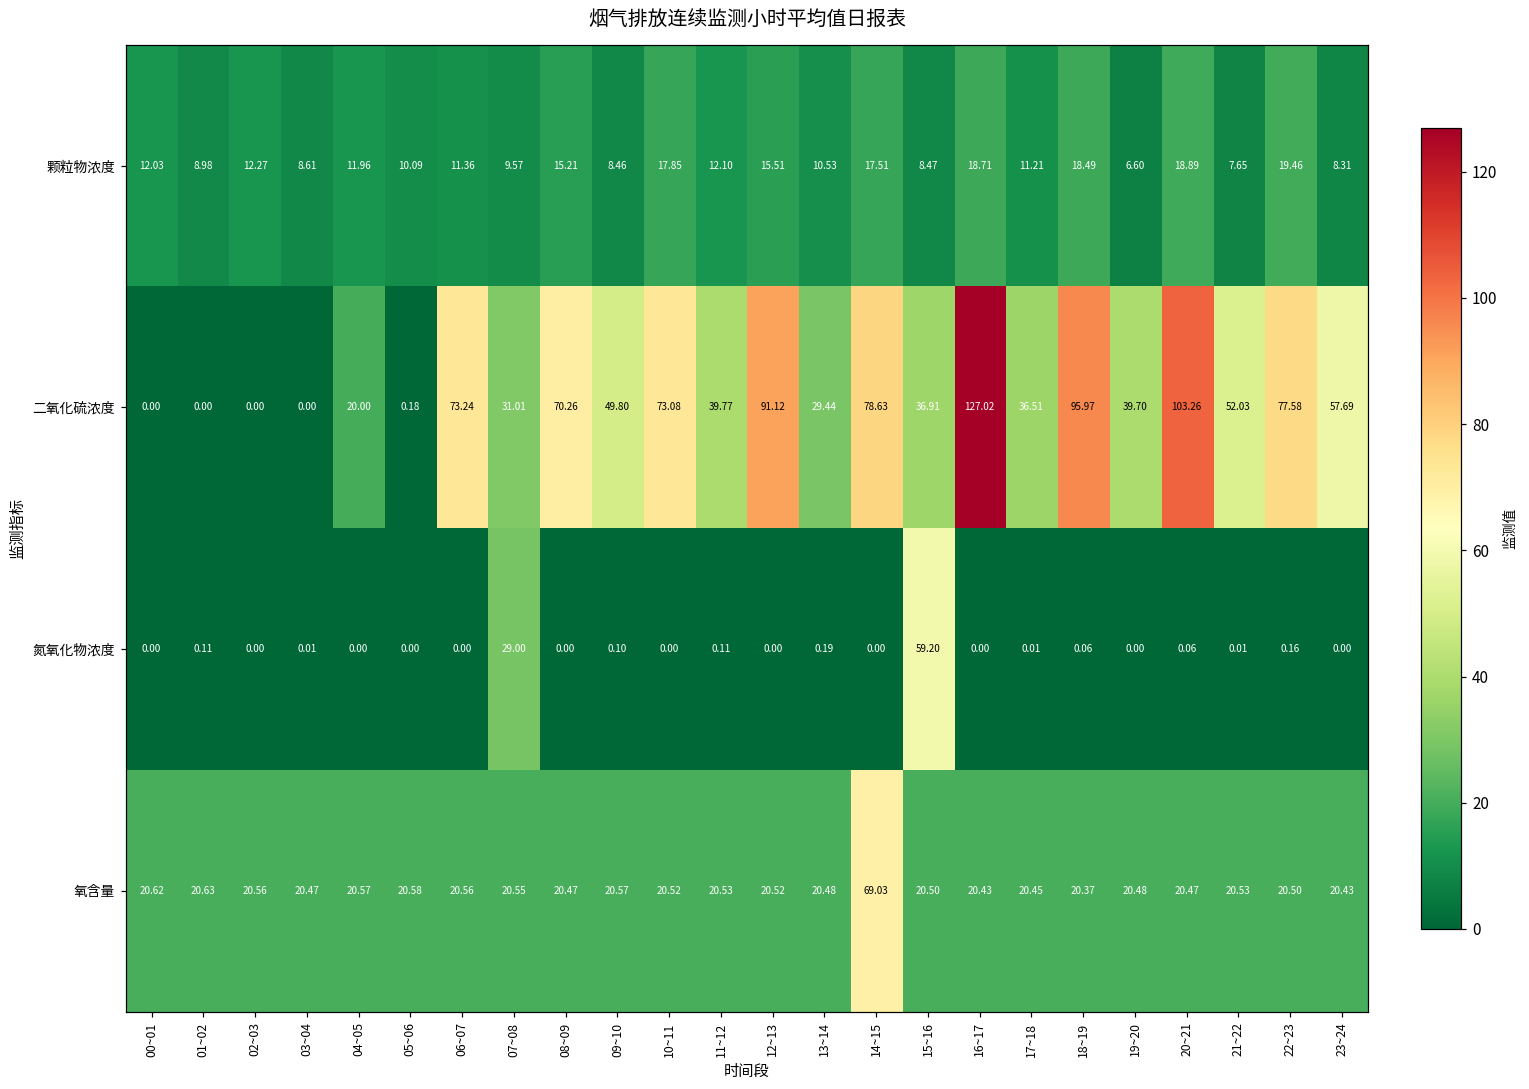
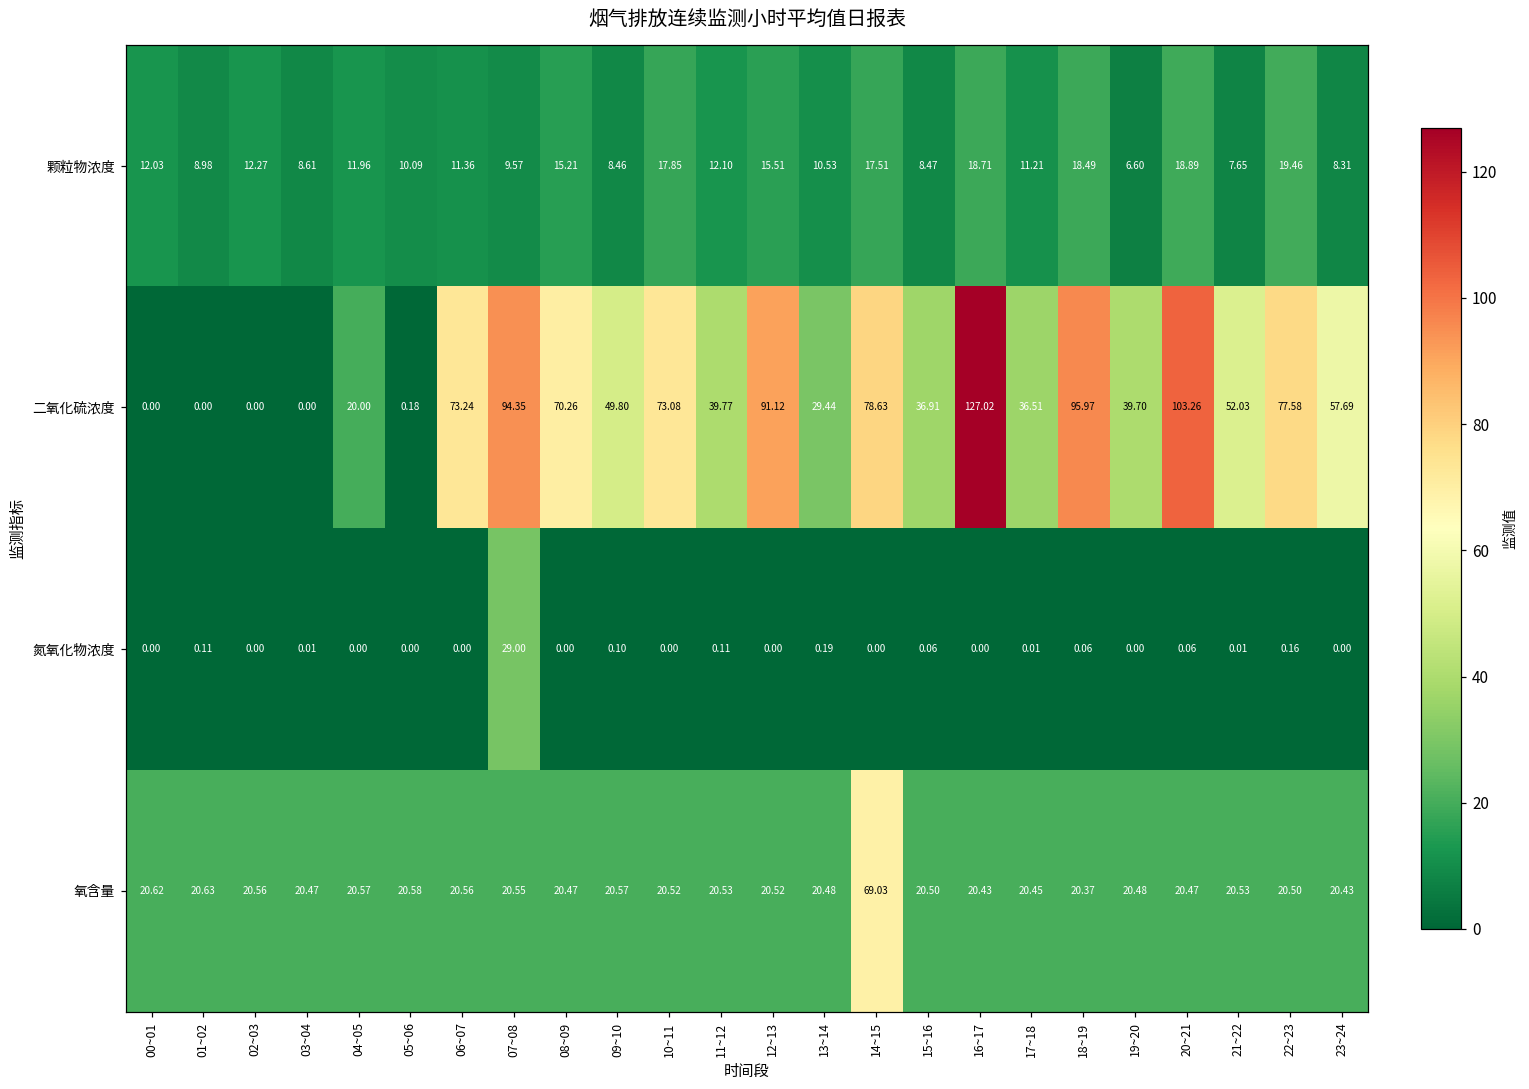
  {
    "颗粒物浓度": {
      "00~01": 12.03,
      "01~02": 8.98,
      "02~03": 12.27,
      "03~04": 8.61,
      "04~05": 11.96,
      "05~06": 10.09,
      "06~07": 11.36,
      "07~08": 9.57,
      "08~09": 15.21,
      "09~10": 8.46,
      "10~11": 17.85,
      "11~12": 12.10,
      "12~13": 15.51,
      "13~14": 10.53,
      "14~15": 17.51,
      "15~16": 8.47,
      "16~17": 18.71,
      "17~18": 11.21,
      "18~19": 18.49,
      "19~20": 6.60,
      "20~21": 18.89,
      "21~22": 7.65,
      "22~23": 19.46,
      "23~24": 8.31
    },
    "二氧化硫浓度": {
      "00~01": 0.00,
      "01~02": 0.00,
      "02~03": 0.00,
      "03~04": 0.00,
      "04~05": 20.00,
      "05~06": 0.18,
      "06~07": 73.24,
-     "07~08": 31.01,
+     "07~08": 94.35,
      "08~09": 70.26,
      "09~10": 49.80,
      "10~11": 73.08,
      "11~12": 39.77,
      "12~13": 91.12,
      "13~14": 29.44,
      "14~15": 78.63,
      "15~16": 36.91,
      "16~17": 127.02,
      "17~18": 36.51,
      "18~19": 95.97,
      "19~20": 39.70,
      "20~21": 103.26,
      "21~22": 52.03,
      "22~23": 77.58,
      "23~24": 57.69
    },
    "氮氧化物浓度": {
      "00~01": 0.00,
      "01~02": 0.11,
      "02~03": 0.00,
      "03~04": 0.01,
      "04~05": 0.00,
      "05~06": 0.00,
      "06~07": 0.00,
      "07~08": 29.00,
      "08~09": 0.00,
      "09~10": 0.10,
      "10~11": 0.00,
      "11~12": 0.11,
      "12~13": 0.00,
      "13~14": 0.19,
      "14~15": 0.00,
-     "15~16": 59.20,
+     "15~16": 0.06,
      "16~17": 0.00,
      "17~18": 0.01,
      "18~19": 0.06,
      "19~20": 0.00,
      "20~21": 0.06,
      "21~22": 0.01,
      "22~23": 0.16,
      "23~24": 0.00
    },
    "氧含量": {
      "00~01": 20.62,
      "01~02": 20.63,
      "02~03": 20.56,
      "03~04": 20.47,
      "04~05": 20.57,
      "05~06": 20.58,
      "06~07": 20.56,
      "07~08": 20.55,
      "08~09": 20.47,
      "09~10": 20.57,
      "10~11": 20.52,
      "11~12": 20.53,
      "12~13": 20.52,
      "13~14": 20.48,
      "14~15": 69.03,
      "15~16": 20.50,
      "16~17": 20.43,
      "17~18": 20.45,
      "18~19": 20.37,
      "19~20": 20.48,
      "20~21": 20.47,
      "21~22": 20.53,
      "22~23": 20.50,
      "23~24": 20.43
    }
  }
